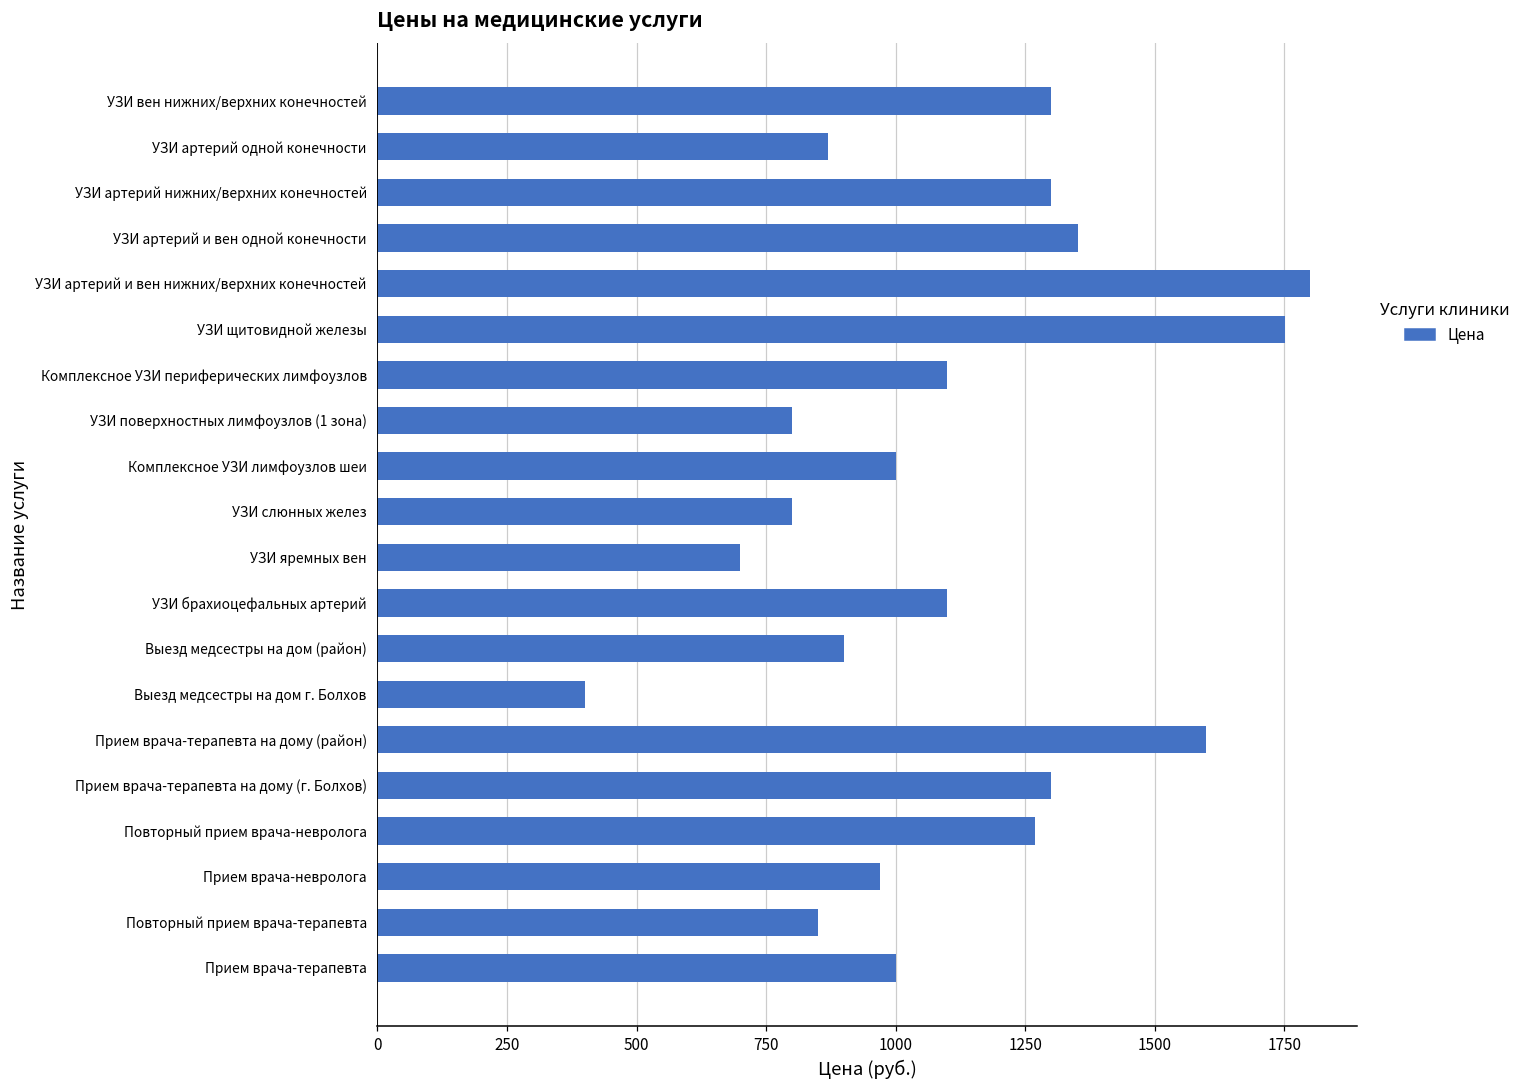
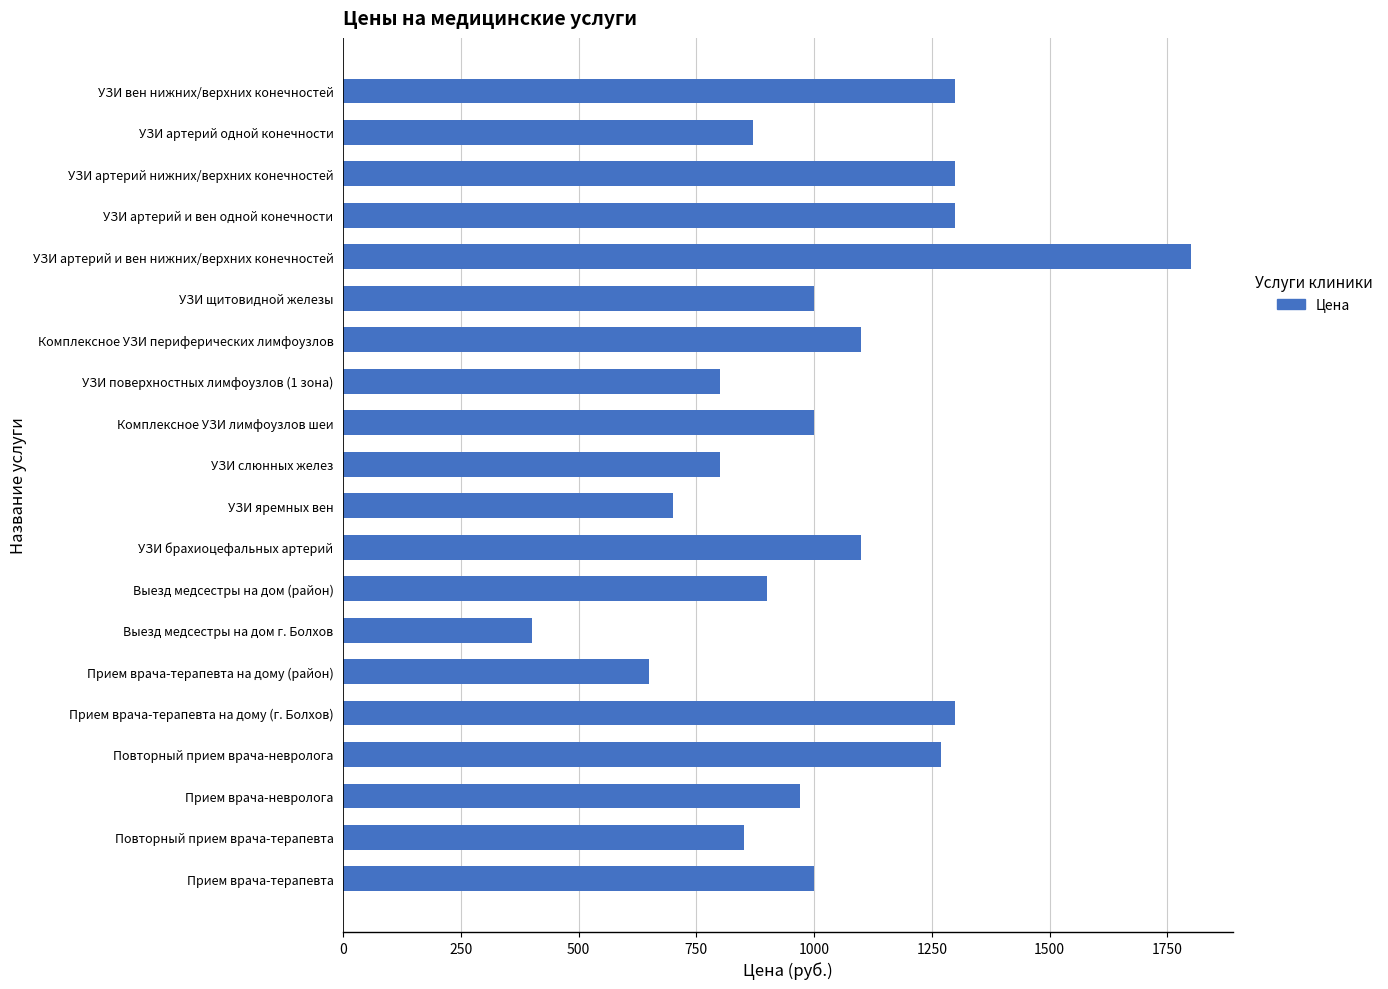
  {
    "УЗИ вен нижних/верхних конечностей": 1300,
    "УЗИ артерий одной конечности": 870,
    "УЗИ артерий нижних/верхних конечностей": 1300,
-   "УЗИ артерий и вен одной конечности": 1350,
+   "УЗИ артерий и вен одной конечности": 1300,
    "УЗИ артерий и вен нижних/верхних конечностей": 1800,
-   "УЗИ щитовидной железы": 1750,
+   "УЗИ щитовидной железы": 1000,
    "Комплексное УЗИ периферических лимфоузлов": 1100,
    "УЗИ поверхностных лимфоузлов (1 зона)": 800,
    "Комплексное УЗИ лимфоузлов шеи": 1000,
    "УЗИ слюнных желез": 800,
    "УЗИ яремных вен": 700,
    "УЗИ брахиоцефальных артерий": 1100,
    "Выезд медсестры на дом (район)": 900,
    "Выезд медсестры на дом г. Болхов": 400,
-   "Прием врача-терапевта на дому (район)": 1600,
+   "Прием врача-терапевта на дому (район)": 650,
    "Прием врача-терапевта на дому (г. Болхов)": 1300,
    "Повторный прием врача-невролога": 1270,
    "Прием врача-невролога": 970,
    "Повторный прием врача-терапевта": 850,
    "Прием врача-терапевта": 1000
  }
